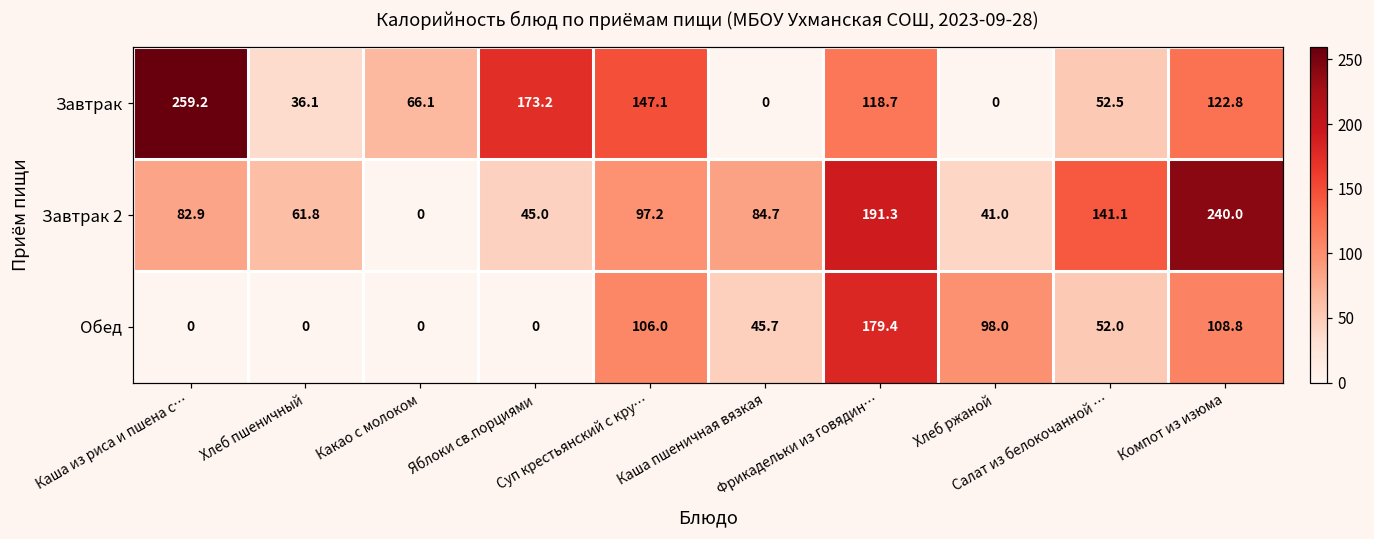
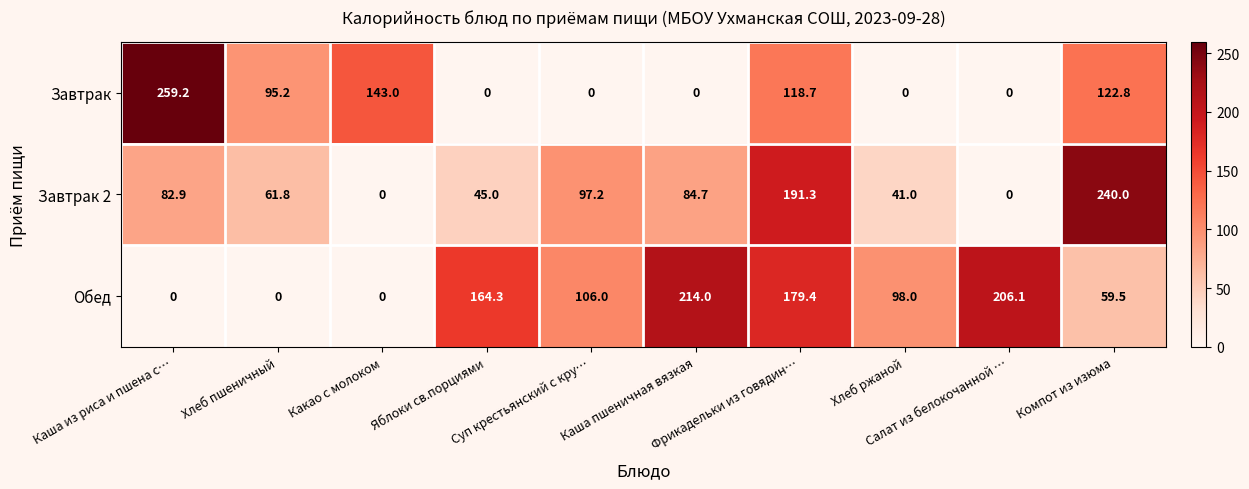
  {
    "Завтрак": {
      "Каша из риса и пшена с…": 259.2,
-     "Хлеб пшеничный": 36.1,
-     "Какао с молоком": 66.1,
-     "Яблоки св.порциями": 173.2,
-     "Суп крестьянский с кру…": 147.1,
+     "Хлеб пшеничный": 95.2,
+     "Какао с молоком": 143.0,
+     "Яблоки св.порциями": 0,
+     "Суп крестьянский с кру…": 0,
      "Каша пшеничная вязкая": 0,
      "Фрикадельки из говядин…": 118.7,
      "Хлеб ржаной": 0,
-     "Салат из белокочанной …": 52.5,
+     "Салат из белокочанной …": 0,
      "Компот из изюма": 122.8
    },
    "Завтрак 2": {
      "Каша из риса и пшена с…": 82.9,
      "Хлеб пшеничный": 61.8,
      "Какао с молоком": 0,
      "Яблоки св.порциями": 45.0,
      "Суп крестьянский с кру…": 97.2,
      "Каша пшеничная вязкая": 84.7,
      "Фрикадельки из говядин…": 191.3,
      "Хлеб ржаной": 41.0,
-     "Салат из белокочанной …": 141.1,
+     "Салат из белокочанной …": 0,
      "Компот из изюма": 240.0
    },
    "Обед": {
      "Каша из риса и пшена с…": 0,
      "Хлеб пшеничный": 0,
      "Какао с молоком": 0,
-     "Яблоки св.порциями": 0,
+     "Яблоки св.порциями": 164.3,
      "Суп крестьянский с кру…": 106.0,
-     "Каша пшеничная вязкая": 45.7,
+     "Каша пшеничная вязкая": 214.0,
      "Фрикадельки из говядин…": 179.4,
      "Хлеб ржаной": 98.0,
-     "Салат из белокочанной …": 52.0,
-     "Компот из изюма": 108.8
+     "Салат из белокочанной …": 206.1,
+     "Компот из изюма": 59.5
    }
  }
